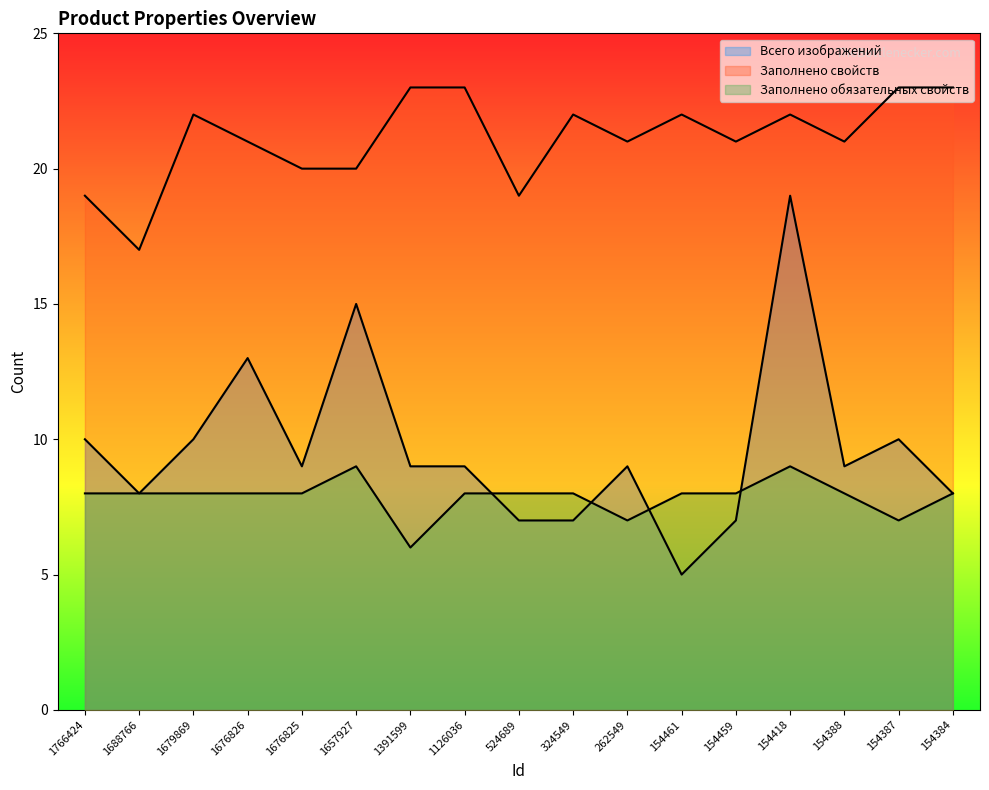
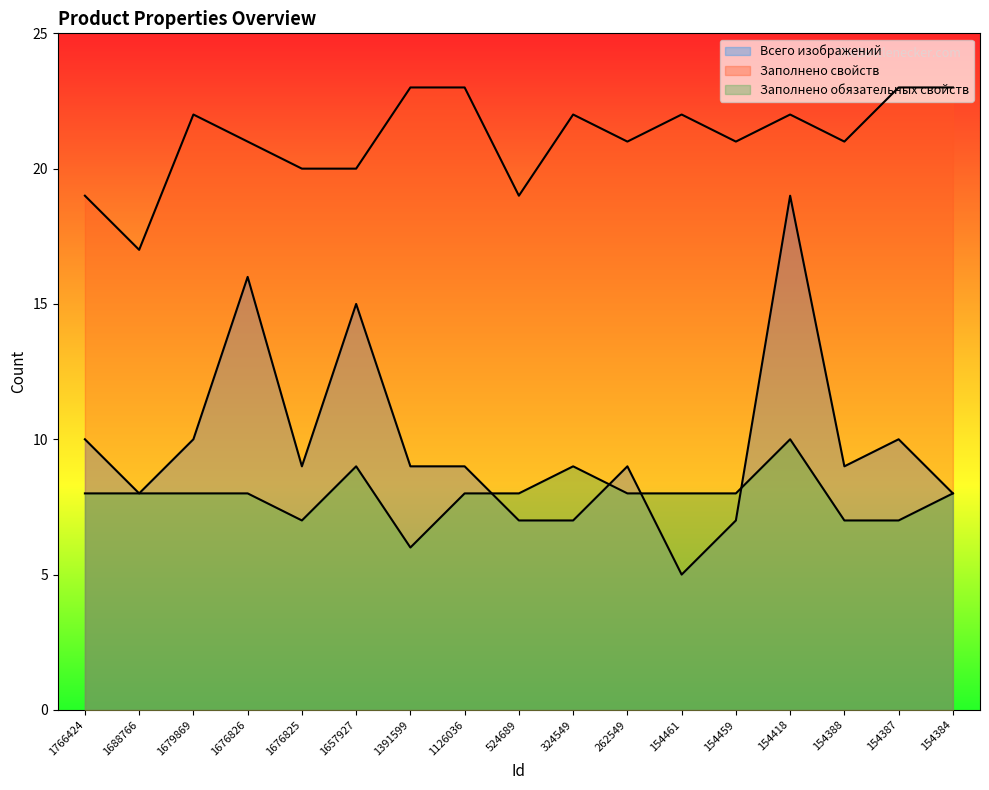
  {
    "Всего изображений": {
      "1766424": 10,
      "1679869": 10,
-     "1676826": 13,
+     "1676826": 16,
      "1676825": 9,
      "1657927": 15,
      "1391599": 9,
      "1126036": 9,
      "524689": 7,
      "324549": 7,
      "262549": 9,
      "154461": 5,
      "154459": 7,
      "154418": 19,
      "154388": 9,
      "154387": 10
    },
    "Заполнено свойств": {
      "1766424": 19,
      "1688766": 17,
      "1679869": 22,
      "1676826": 21,
      "1676825": 20,
      "1657927": 20,
      "1391599": 23,
      "1126036": 23,
      "524689": 19,
      "324549": 22,
      "262549": 21,
      "154461": 22,
      "154459": 21,
      "154418": 22,
      "154388": 21
    },
    "Заполнено обязательных свойств": {
      "1766424": 8,
      "1679869": 8,
      "1676826": 8,
-     "1676825": 8,
+     "1676825": 7,
      "1657927": 9,
      "1391599": 6,
      "1126036": 8,
      "524689": 8,
-     "324549": 8,
-     "262549": 7,
+     "324549": 9,
+     "262549": 8,
      "154461": 8,
      "154459": 8,
-     "154418": 9,
-     "154388": 8,
+     "154418": 10,
+     "154388": 7,
      "154387": 7
    }
  }
